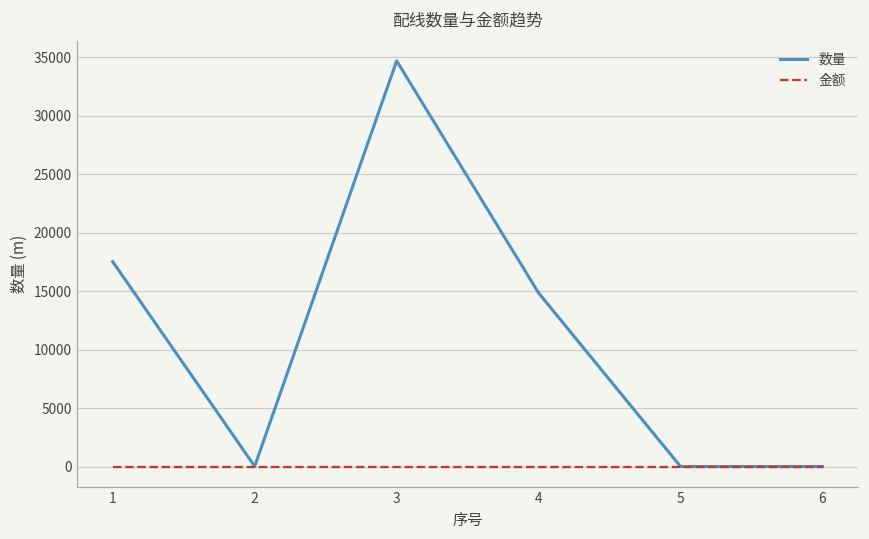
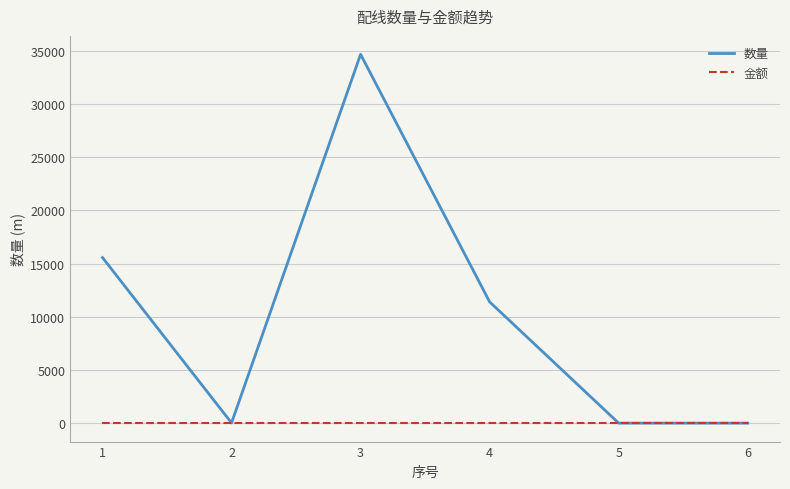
  {
    "数量": {
-     "1": 17500,
+     "1": 15600,
      "3": 34700,
-     "4": 14800
+     "4": 11400
    },
    "金额": {
      "1": 0,
      "3": 0,
      "4": 0
    }
  }
